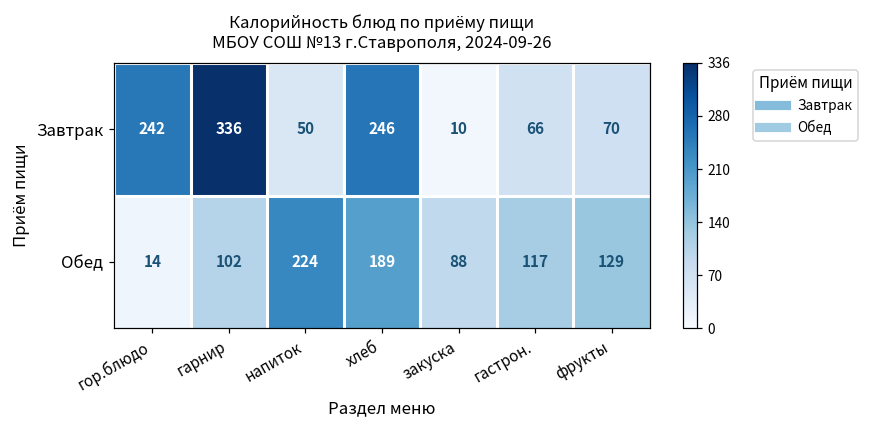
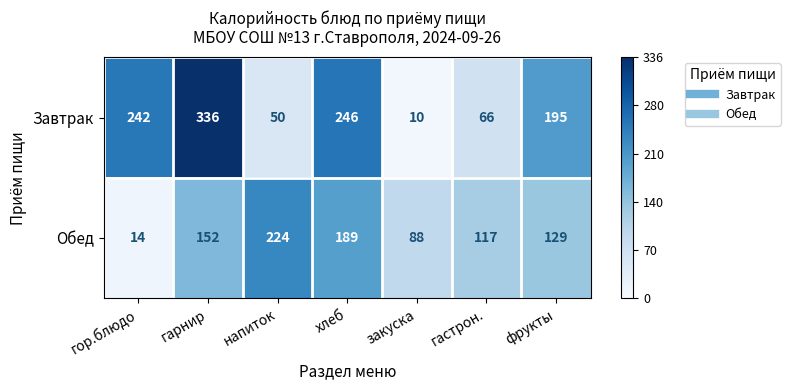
  {
    "Завтрак": {
      "гор.блюдо": 242,
      "гарнир": 336,
      "напиток": 50,
      "хлеб": 246,
      "закуска": 10,
      "гастрон.": 66,
-     "фрукты": 70
+     "фрукты": 195
    },
    "Обед": {
      "гор.блюдо": 14,
-     "гарнир": 102,
+     "гарнир": 152,
      "напиток": 224,
      "хлеб": 189,
      "закуска": 88,
      "гастрон.": 117,
      "фрукты": 129
    }
  }
